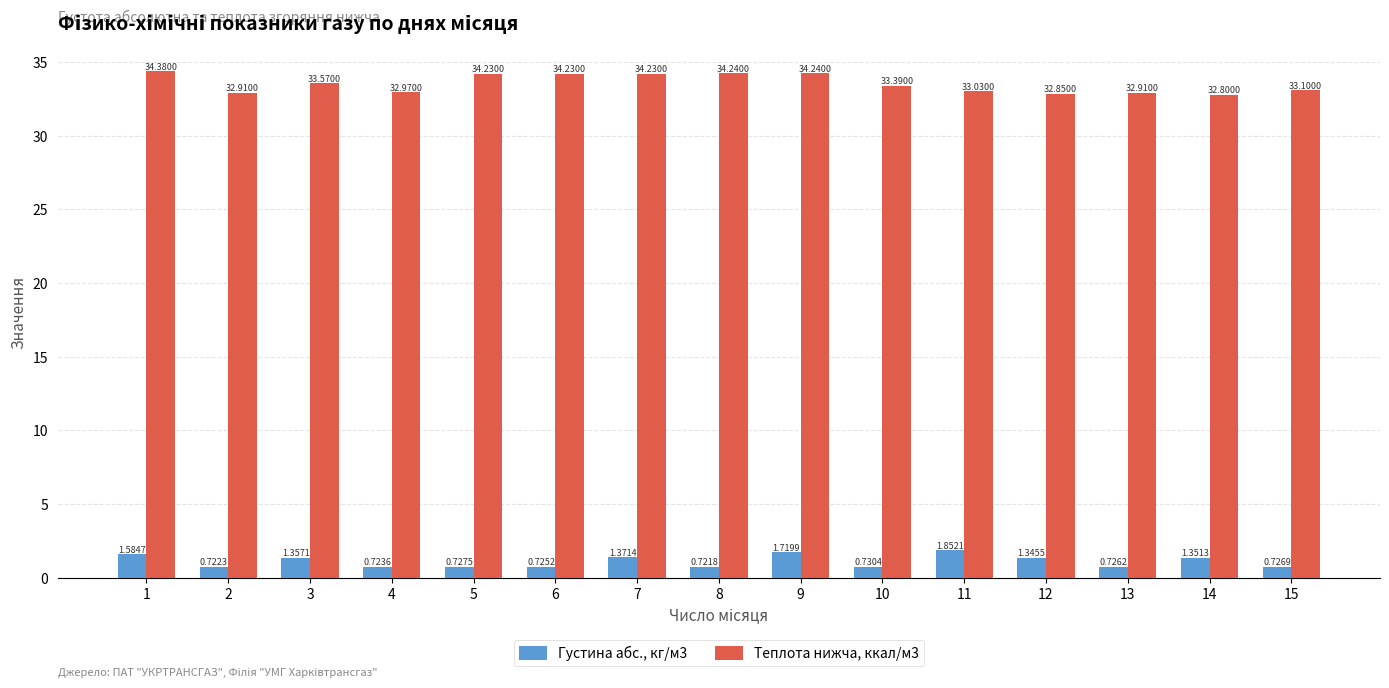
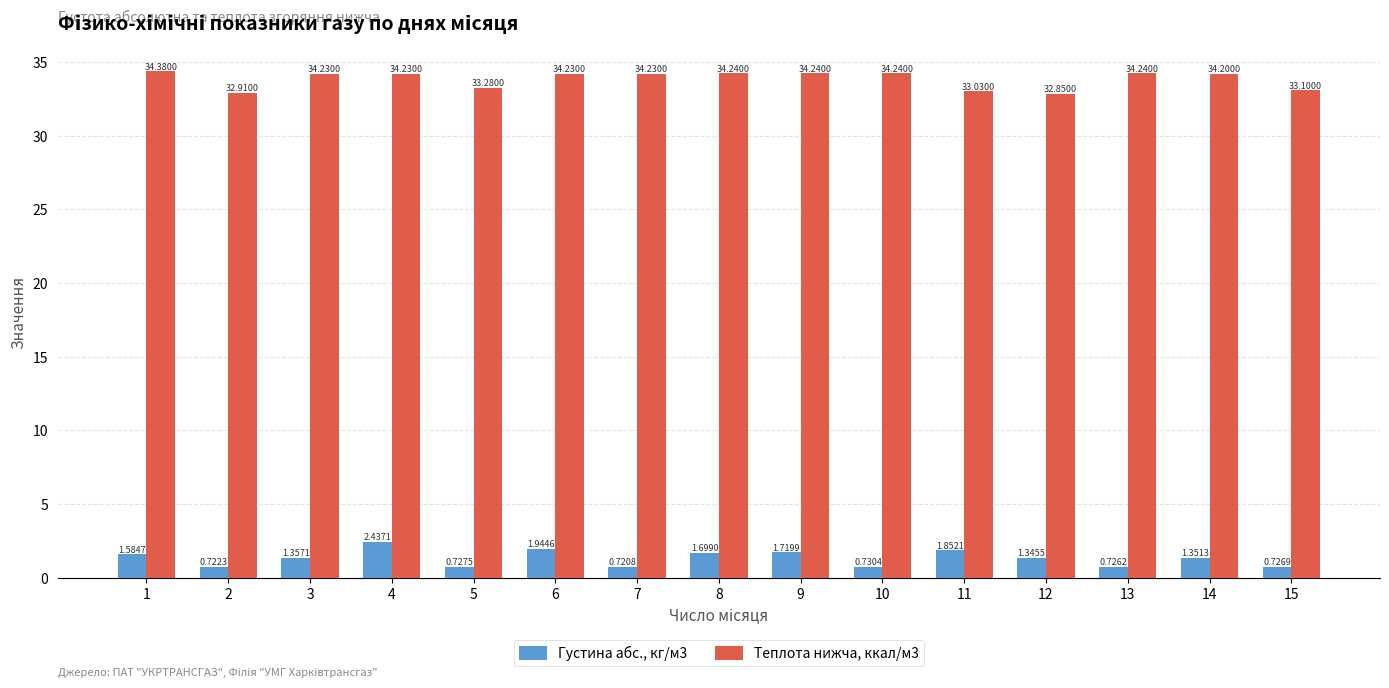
  {
    "Густина абс., кг/м3": {
      "1": 1.5847,
      "2": 0.7223,
      "3": 1.3571,
-     "4": 0.7236,
+     "4": 2.4371,
      "5": 0.7275,
-     "6": 0.7252,
-     "7": 1.3714,
-     "8": 0.7218,
+     "6": 1.9446,
+     "7": 0.7208,
+     "8": 1.6990,
      "9": 1.7199,
      "10": 0.7304,
      "11": 1.8521,
      "12": 1.3455,
      "13": 0.7262,
      "14": 1.3513,
      "15": 0.7269
    },
    "Теплота нижча, ккал/м3": {
      "1": 34.3800,
      "2": 32.9100,
-     "3": 33.5700,
-     "4": 32.9700,
-     "5": 34.2300,
+     "3": 34.2300,
+     "4": 34.2300,
+     "5": 33.2800,
      "6": 34.2300,
      "7": 34.2300,
      "8": 34.2400,
      "9": 34.2400,
-     "10": 33.3900,
+     "10": 34.2400,
      "11": 33.0300,
      "12": 32.8500,
-     "13": 32.9100,
-     "14": 32.8000,
+     "13": 34.2400,
+     "14": 34.2000,
      "15": 33.1000
    }
  }
